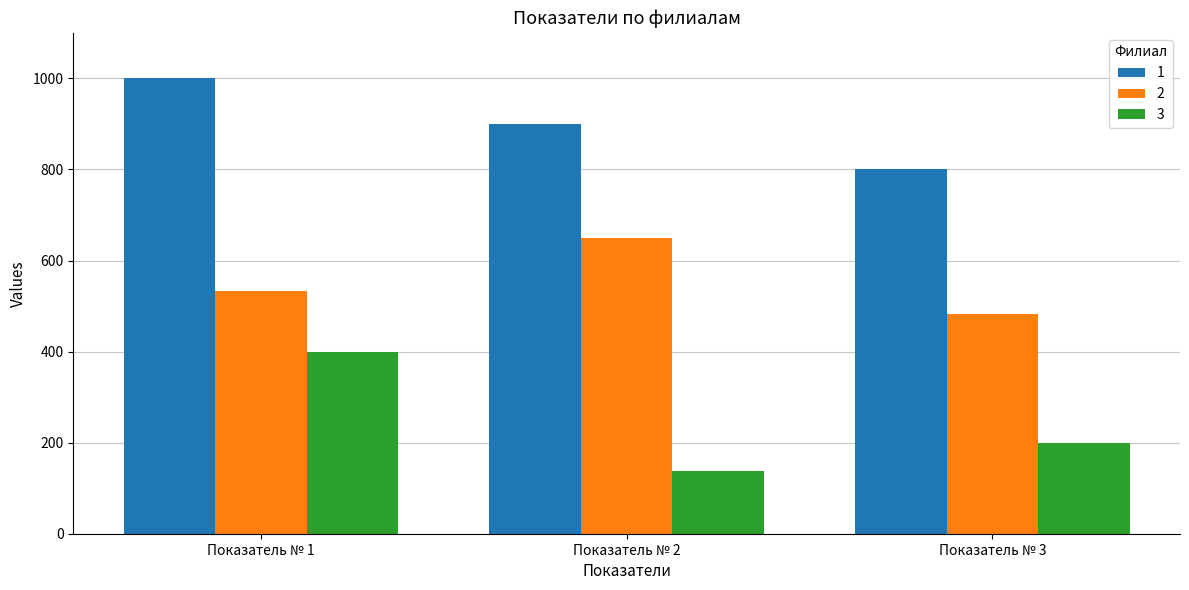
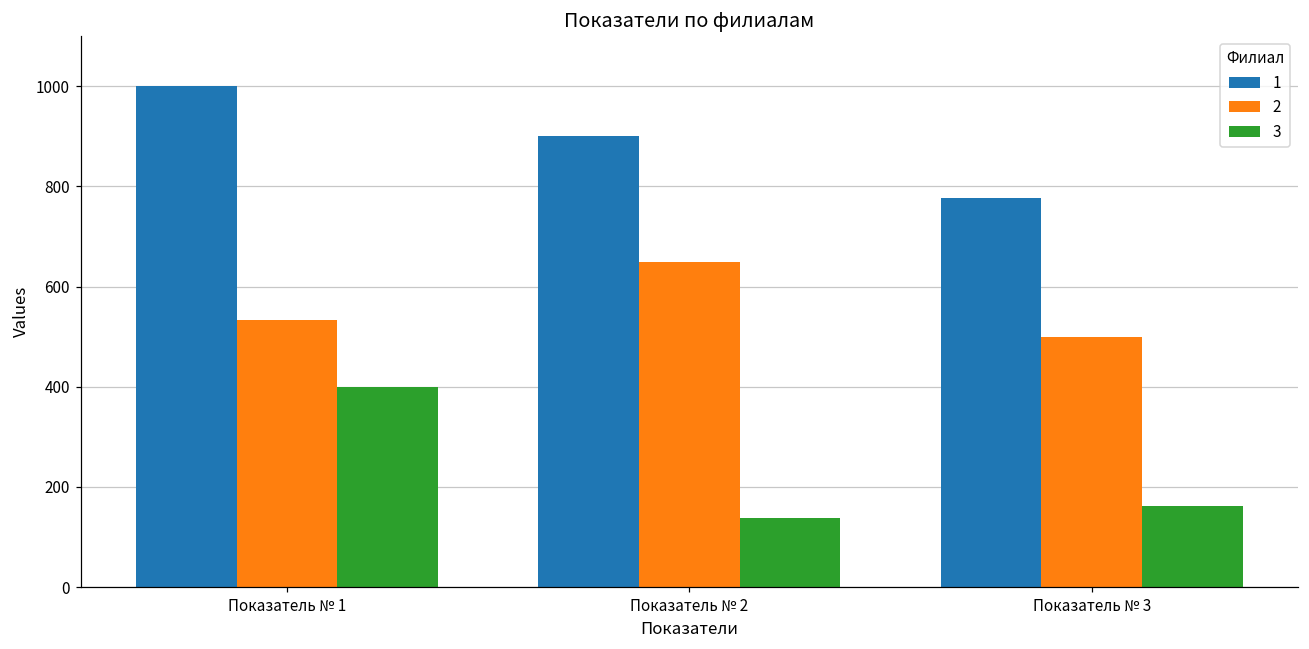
  {
    "1": {
      "Показатель № 1": 1000,
      "Показатель № 2": 900,
-     "Показатель № 3": 800
+     "Показатель № 3": 780
    },
    "2": {
      "Показатель № 1": 530,
      "Показатель № 2": 650,
-     "Показатель № 3": 480
+     "Показатель № 3": 500
    },
    "3": {
      "Показатель № 1": 400,
      "Показатель № 2": 140,
-     "Показатель № 3": 200
+     "Показатель № 3": 160
    }
  }
